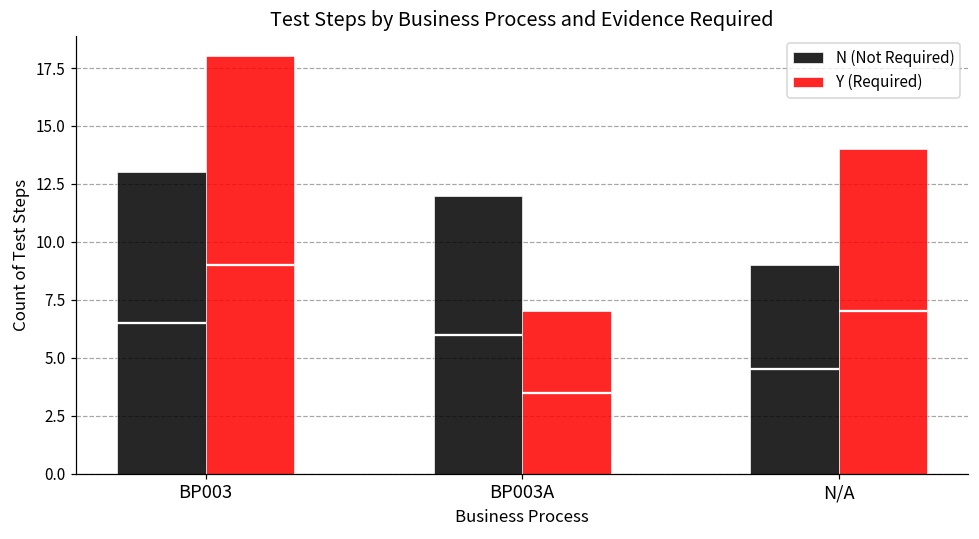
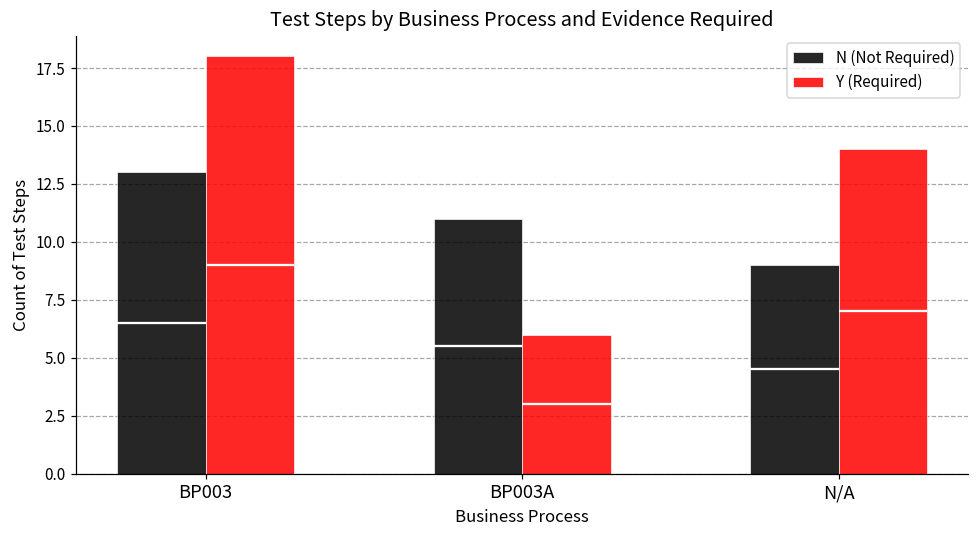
  {
    "N (Not Required)": {
      "BP003": 13,
-     "BP003A": 12,
+     "BP003A": 11,
      "N/A": 9
    },
    "Y (Required)": {
      "BP003": 18,
-     "BP003A": 7,
+     "BP003A": 6,
      "N/A": 14
    }
  }
